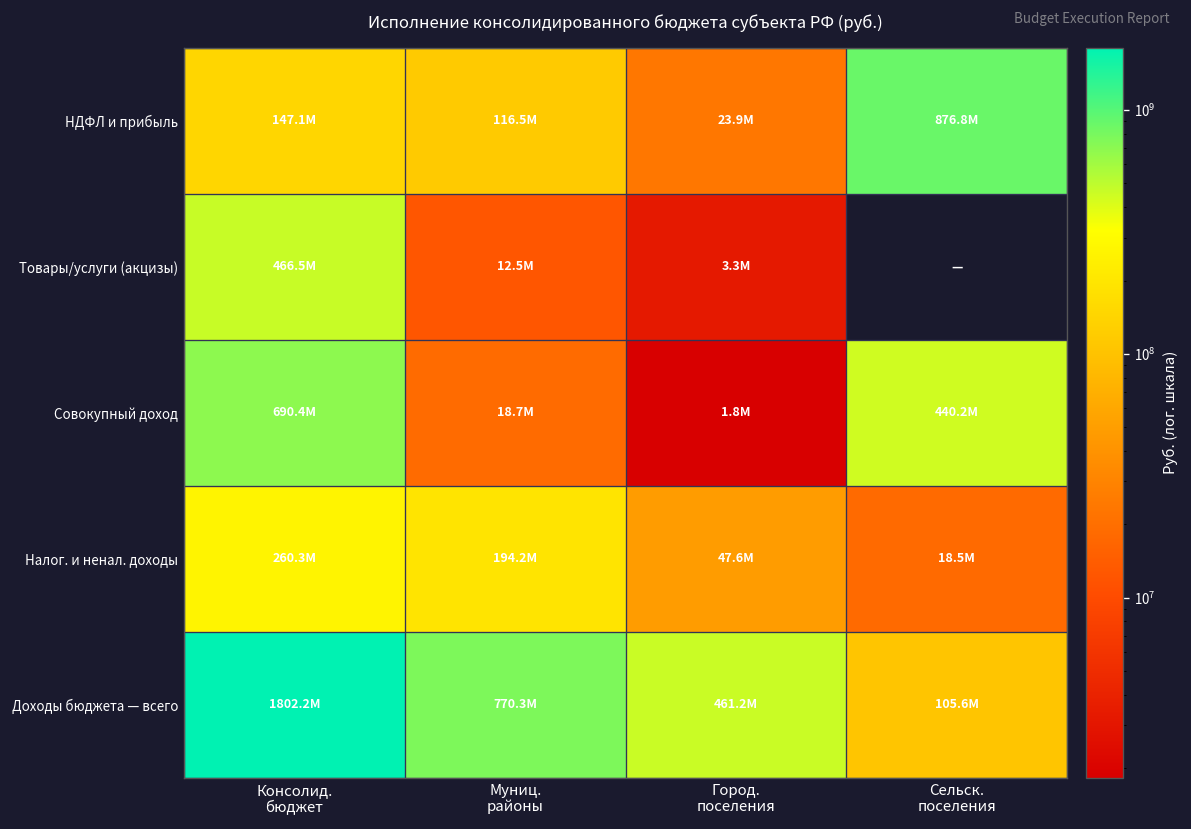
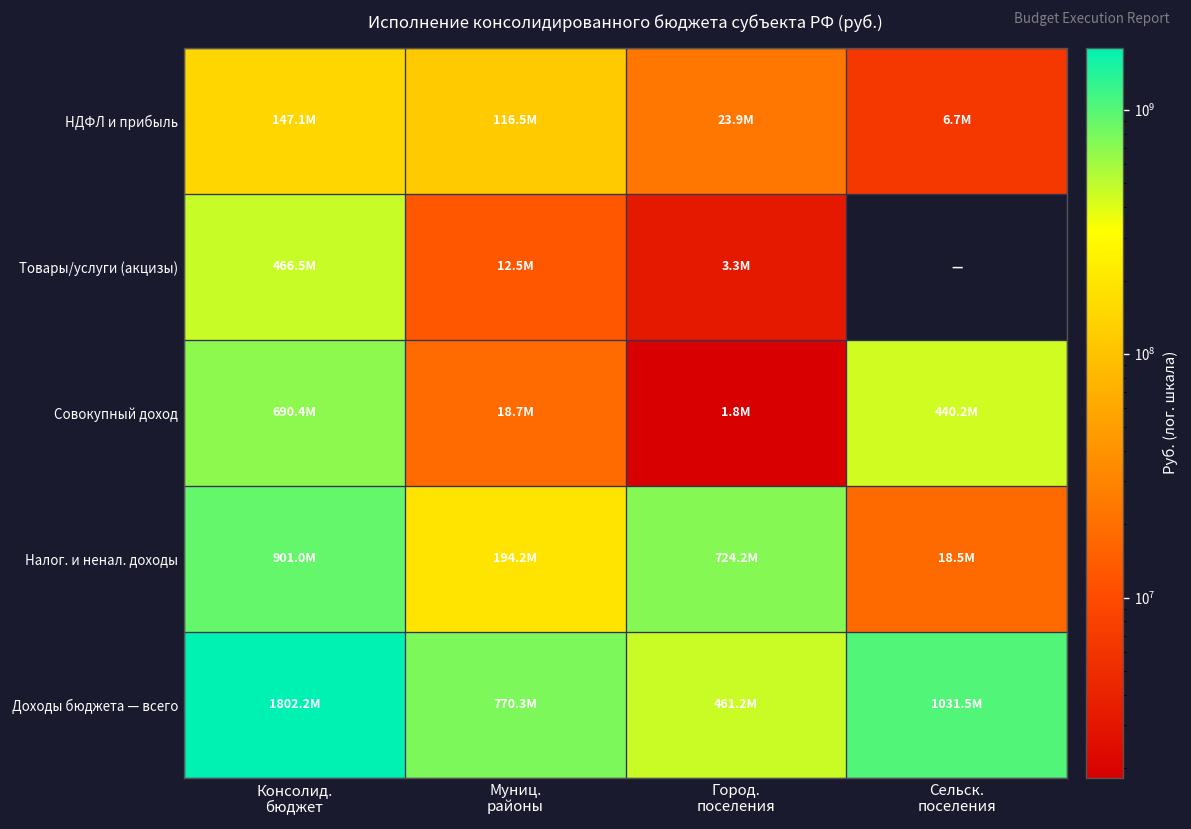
  {
    "НДФЛ и прибыль": {
      "Консолид. бюджет": "147.1M",
      "Муниц. районы": "116.5M",
      "Город. поселения": "23.9M",
-     "Сельск. поселения": "876.8M"
+     "Сельск. поселения": "6.7M"
    },
    "Товары/услуги (акцизы)": {
      "Консолид. бюджет": "466.5M",
      "Муниц. районы": "12.5M",
      "Город. поселения": "3.3M"
    },
    "Совокупный доход": {
      "Консолид. бюджет": "690.4M",
      "Муниц. районы": "18.7M",
      "Город. поселения": "1.8M",
      "Сельск. поселения": "440.2M"
    },
    "Налог. и ненал. доходы": {
-     "Консолид. бюджет": "260.3M",
+     "Консолид. бюджет": "901.0M",
      "Муниц. районы": "194.2M",
-     "Город. поселения": "47.6M",
+     "Город. поселения": "724.2M",
      "Сельск. поселения": "18.5M"
    },
    "Доходы бюджета — всего": {
      "Консолид. бюджет": "1802.2M",
      "Муниц. районы": "770.3M",
      "Город. поселения": "461.2M",
-     "Сельск. поселения": "105.6M"
+     "Сельск. поселения": "1031.5M"
    }
  }
